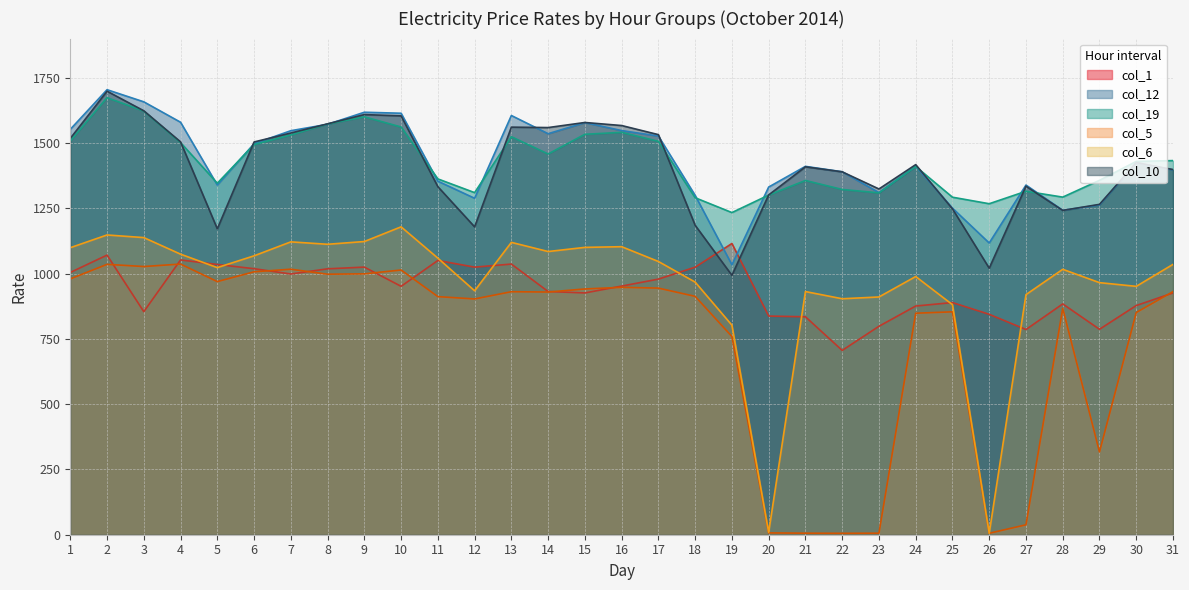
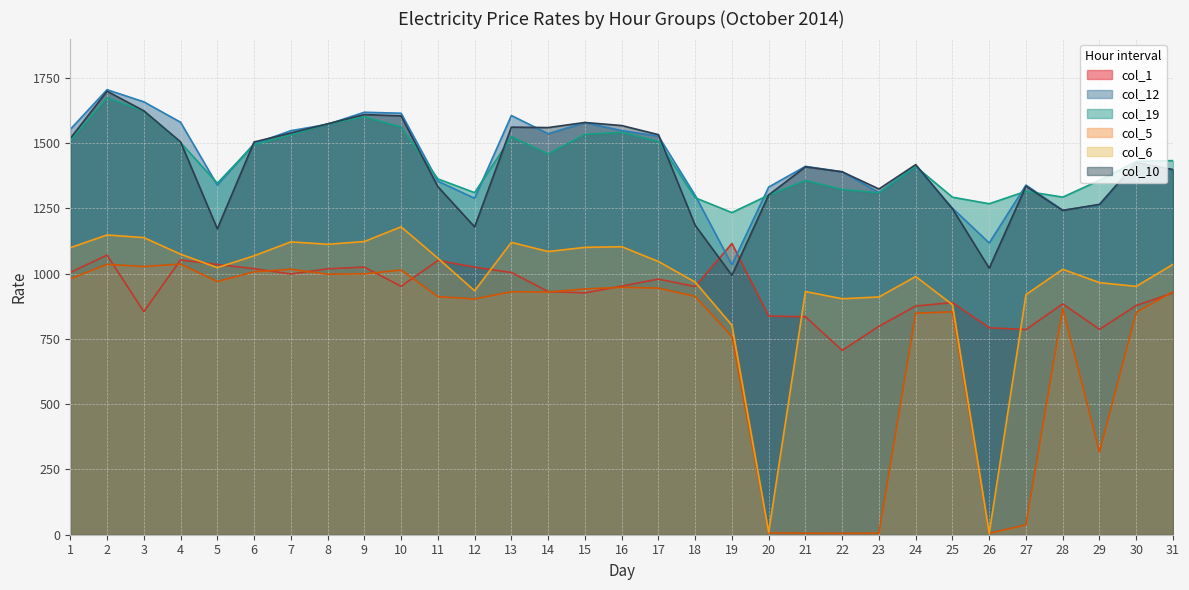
  {
    "col_1": {
      "1": 1000,
      "2": 1070,
      "3": 850,
      "4": 1050,
      "5": 1030,
      "6": 1020,
      "7": 1000,
      "8": 1020,
      "9": 1020,
      "10": 950,
      "12": 1020,
-     "13": 1040,
+     "13": 1000,
      "15": 930,
      "17": 980,
-     "18": 1020,
+     "18": 950,
      "19": 1120,
      "20": 840,
      "21": 830,
      "22": 710,
      "23": 800,
      "24": 880,
-     "26": 840,
+     "26": 790,
      "27": 790,
      "28": 880,
      "29": 790,
      "30": 880
    }
  }
